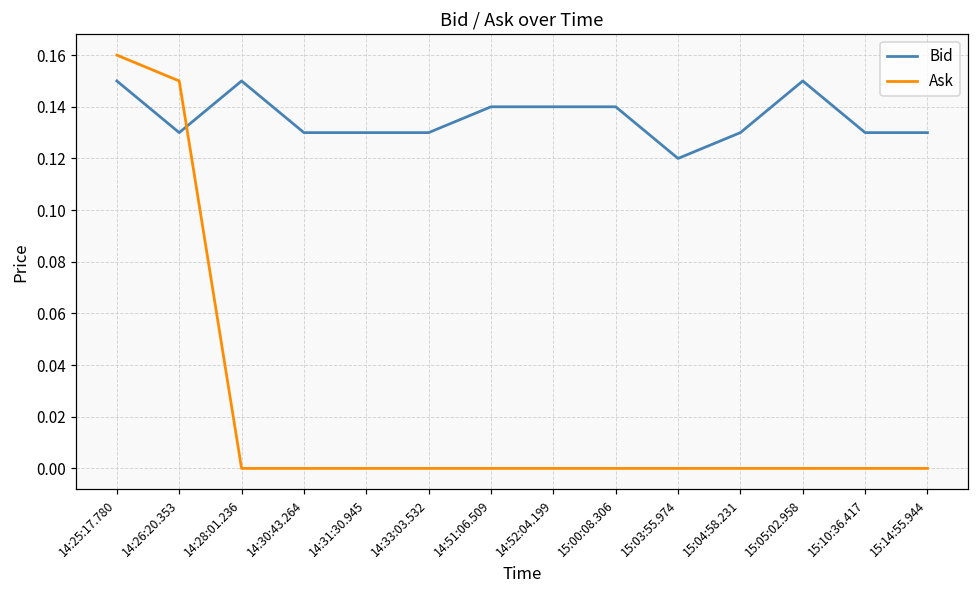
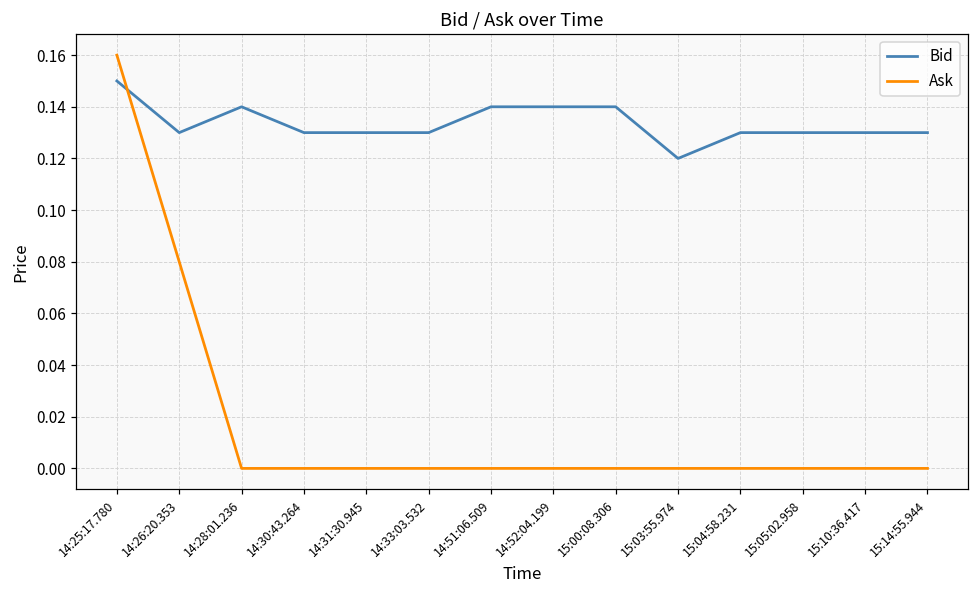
  {
    "Bid": {
      "14:25:17.780": 0.15,
      "14:26:20.353": 0.13,
-     "14:28:01.236": 0.15,
+     "14:28:01.236": 0.14,
      "14:30:43.264": 0.13,
      "14:31:30.945": 0.13,
      "14:33:03.532": 0.13,
      "14:51:06.509": 0.14,
      "14:52:04.199": 0.14,
      "15:00:08.306": 0.14,
      "15:03:55.974": 0.12,
      "15:04:58.231": 0.13,
-     "15:05:02.958": 0.15,
+     "15:05:02.958": 0.13,
      "15:10:36.417": 0.13,
      "15:14:55.944": 0.13
    },
    "Ask": {
      "14:25:17.780": 0.16,
-     "14:26:20.353": 0.15,
+     "14:26:20.353": 0.08,
      "14:28:01.236": 0.00,
      "14:30:43.264": 0.00,
      "14:31:30.945": 0.00,
      "14:33:03.532": 0.00,
      "14:51:06.509": 0.00,
      "14:52:04.199": 0.00,
      "15:00:08.306": 0.00,
      "15:03:55.974": 0.00,
      "15:04:58.231": 0.00,
      "15:05:02.958": 0.00,
      "15:10:36.417": 0.00,
      "15:14:55.944": 0.00
    }
  }
